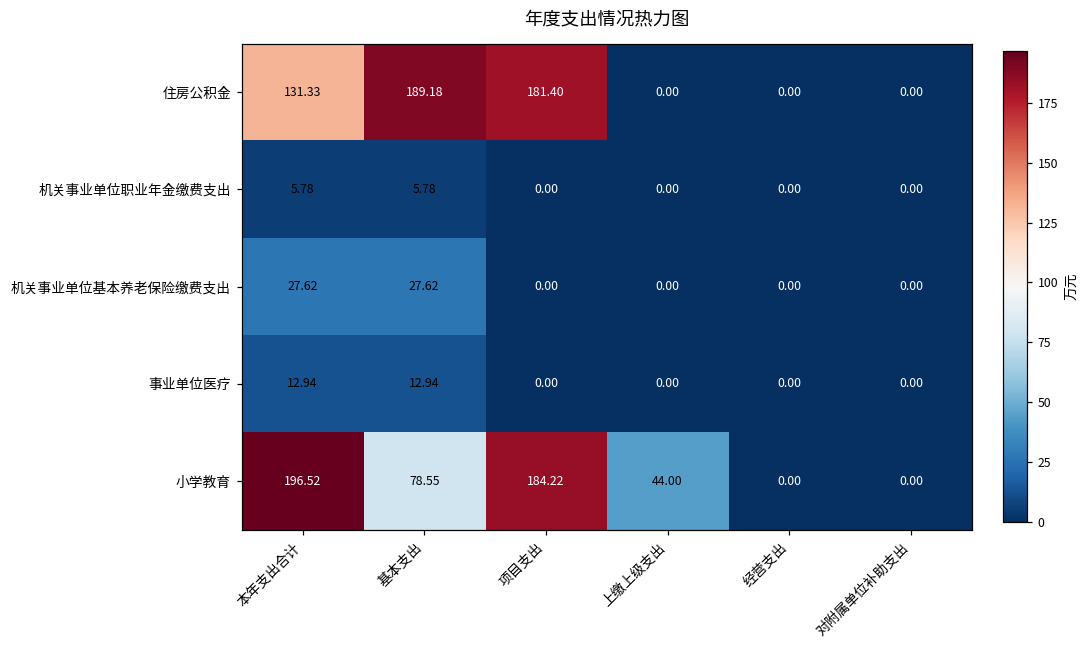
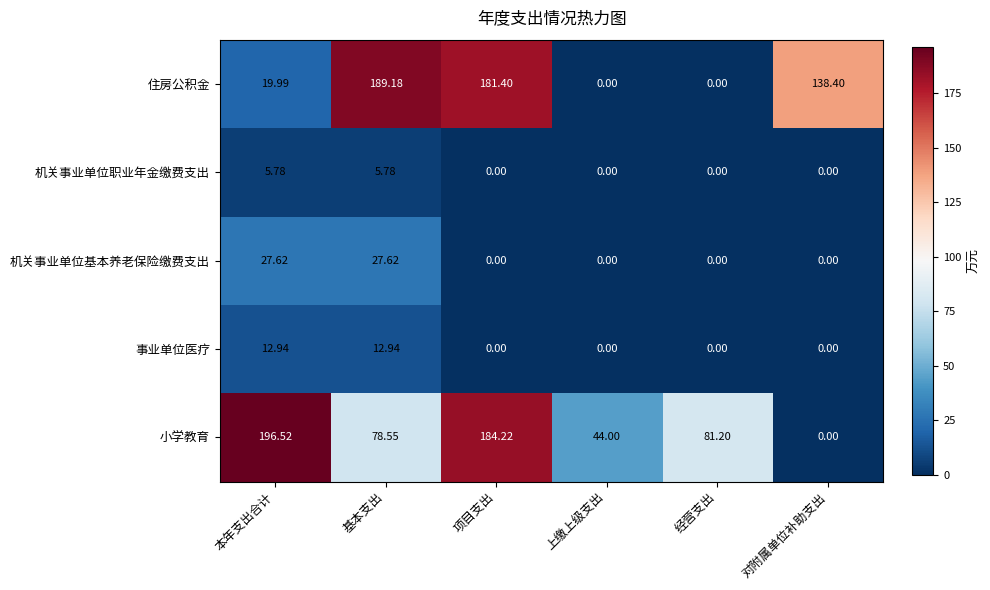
  {
    "住房公积金": {
-     "本年支出合计": 131.33,
+     "本年支出合计": 19.99,
      "基本支出": 189.18,
      "项目支出": 181.40,
      "上缴上级支出": 0.00,
      "经营支出": 0.00,
-     "对附属单位补助支出": 0.00
+     "对附属单位补助支出": 138.40
    },
    "机关事业单位职业年金缴费支出": {
      "本年支出合计": 5.78,
      "基本支出": 5.78,
      "项目支出": 0.00,
      "上缴上级支出": 0.00,
      "经营支出": 0.00,
      "对附属单位补助支出": 0.00
    },
    "机关事业单位基本养老保险缴费支出": {
      "本年支出合计": 27.62,
      "基本支出": 27.62,
      "项目支出": 0.00,
      "上缴上级支出": 0.00,
      "经营支出": 0.00,
      "对附属单位补助支出": 0.00
    },
    "事业单位医疗": {
      "本年支出合计": 12.94,
      "基本支出": 12.94,
      "项目支出": 0.00,
      "上缴上级支出": 0.00,
      "经营支出": 0.00,
      "对附属单位补助支出": 0.00
    },
    "小学教育": {
      "本年支出合计": 196.52,
      "基本支出": 78.55,
      "项目支出": 184.22,
      "上缴上级支出": 44.00,
-     "经营支出": 0.00,
+     "经营支出": 81.20,
      "对附属单位补助支出": 0.00
    }
  }
